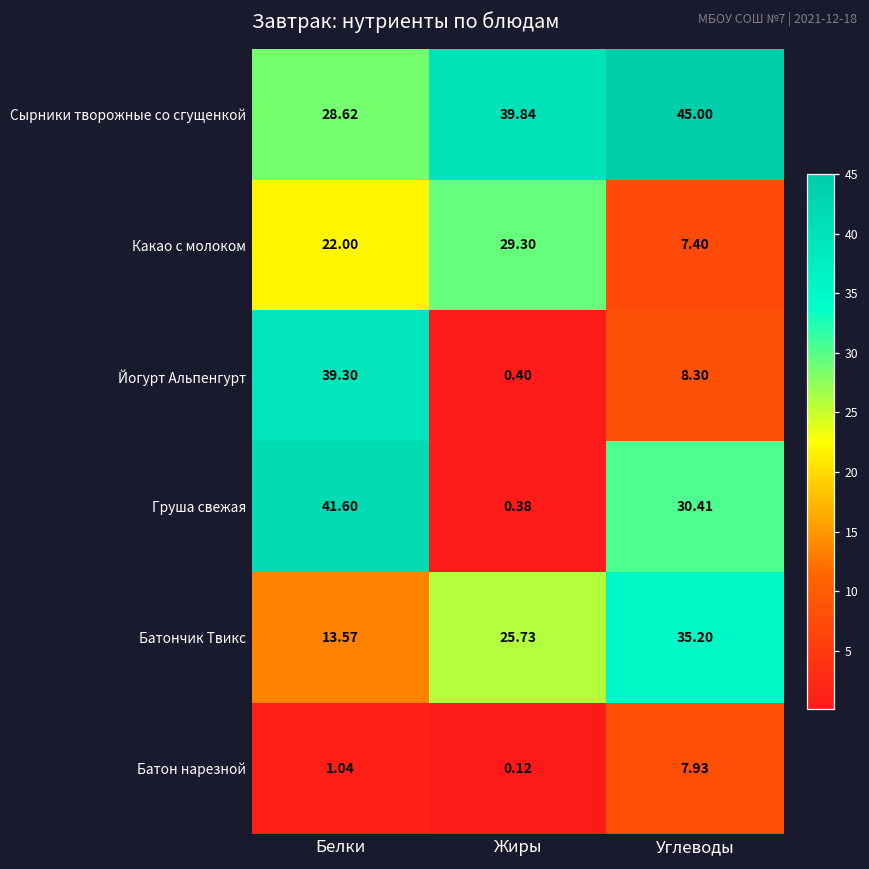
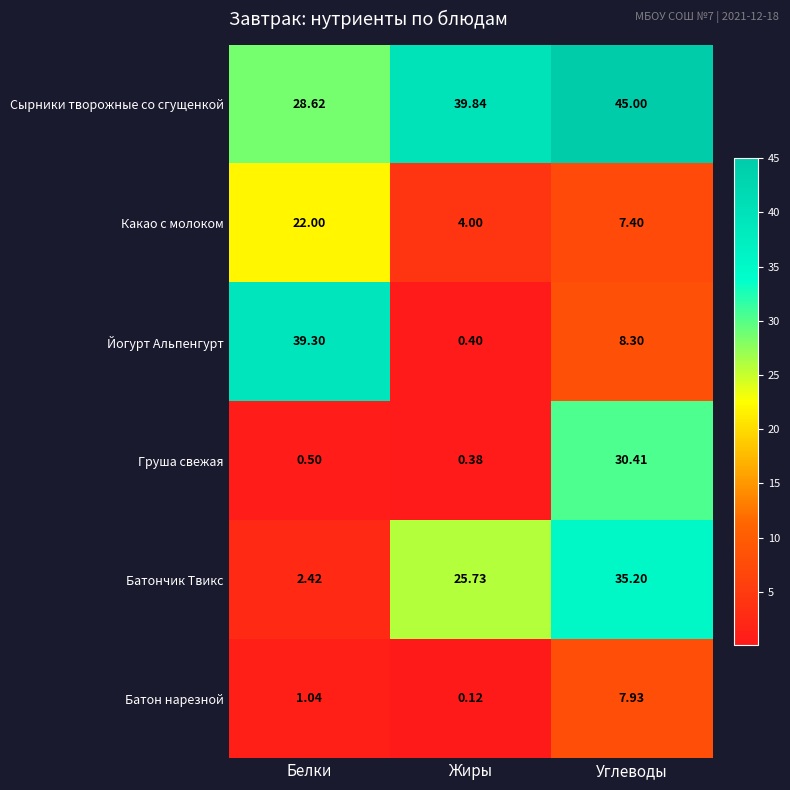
  {
    "Сырники творожные со сгущенкой": {
      "Белки": 28.62,
      "Жиры": 39.84,
      "Углеводы": 45.00
    },
    "Какао с молоком": {
      "Белки": 22.00,
-     "Жиры": 29.30,
+     "Жиры": 4.00,
      "Углеводы": 7.40
    },
    "Йогурт Альпенгурт": {
      "Белки": 39.30,
      "Жиры": 0.40,
      "Углеводы": 8.30
    },
    "Груша свежая": {
-     "Белки": 41.60,
+     "Белки": 0.50,
      "Жиры": 0.38,
      "Углеводы": 30.41
    },
    "Батончик Твикс": {
-     "Белки": 13.57,
+     "Белки": 2.42,
      "Жиры": 25.73,
      "Углеводы": 35.20
    },
    "Батон нарезной": {
      "Белки": 1.04,
      "Жиры": 0.12,
      "Углеводы": 7.93
    }
  }
